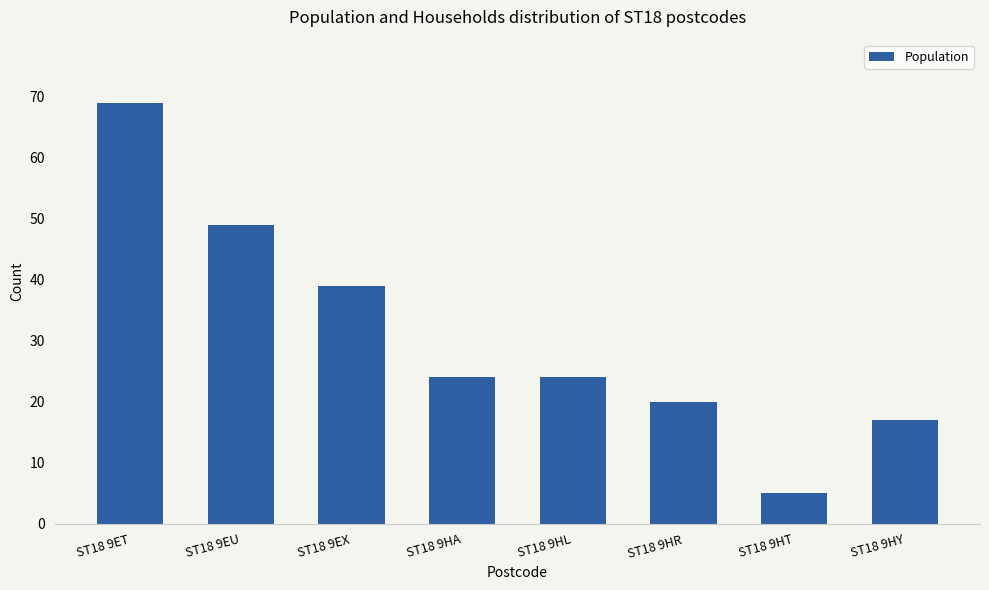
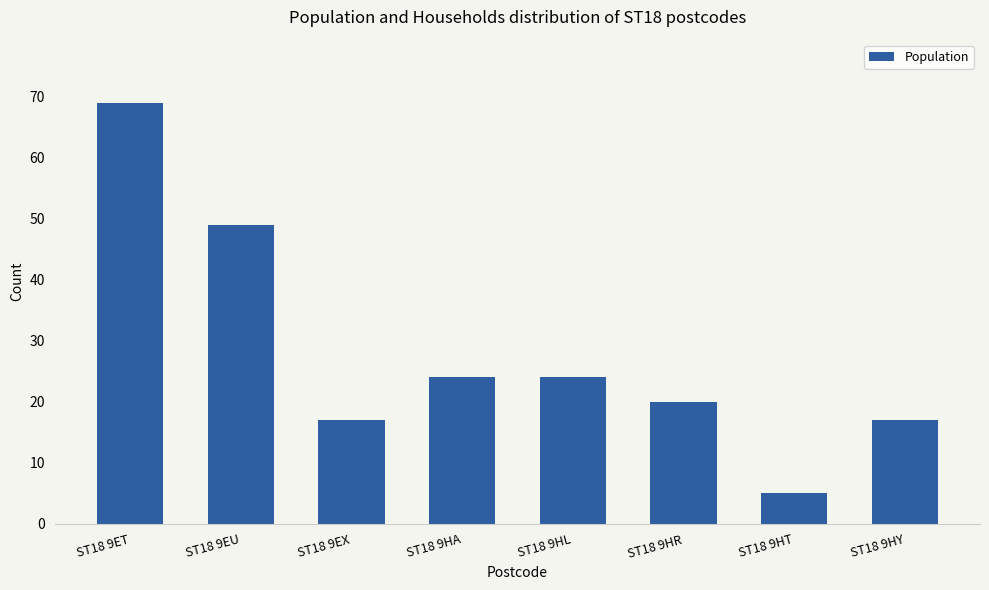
  {
    "ST18 9ET": 69,
    "ST18 9EU": 49,
-   "ST18 9EX": 39,
+   "ST18 9EX": 17,
    "ST18 9HA": 24,
    "ST18 9HL": 24,
    "ST18 9HR": 20,
    "ST18 9HT": 5,
    "ST18 9HY": 17
  }
